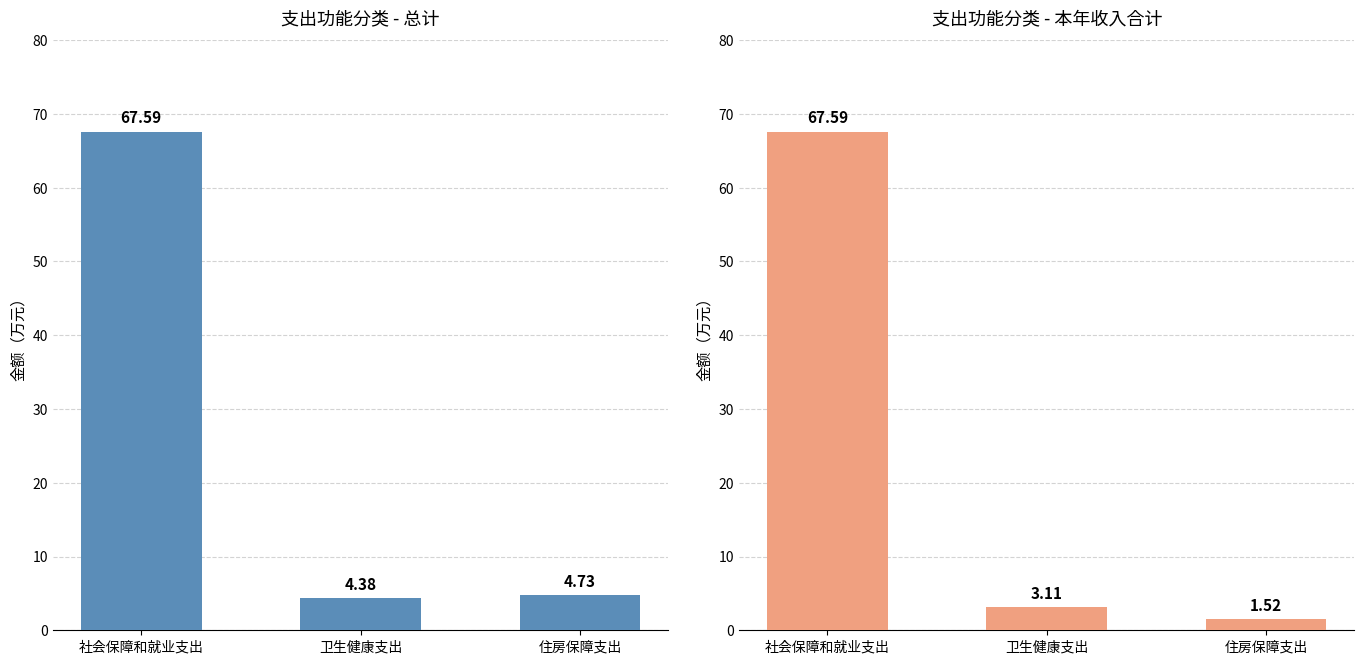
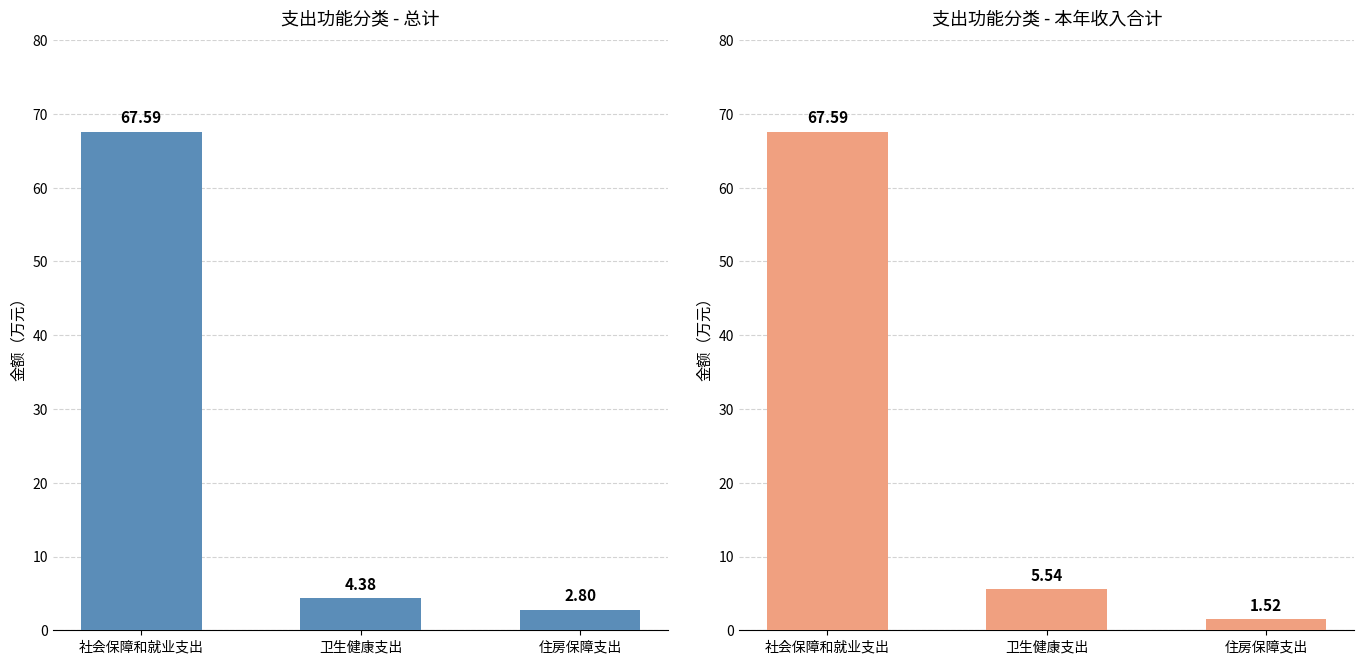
  {
    "支出功能分类 - 总计": {
      "社会保障和就业支出": 67.59,
      "卫生健康支出": 4.38,
-     "住房保障支出": 4.73
+     "住房保障支出": 2.80
    },
    "支出功能分类 - 本年收入合计": {
      "社会保障和就业支出": 67.59,
-     "卫生健康支出": 3.11,
+     "卫生健康支出": 5.54,
      "住房保障支出": 1.52
    }
  }
